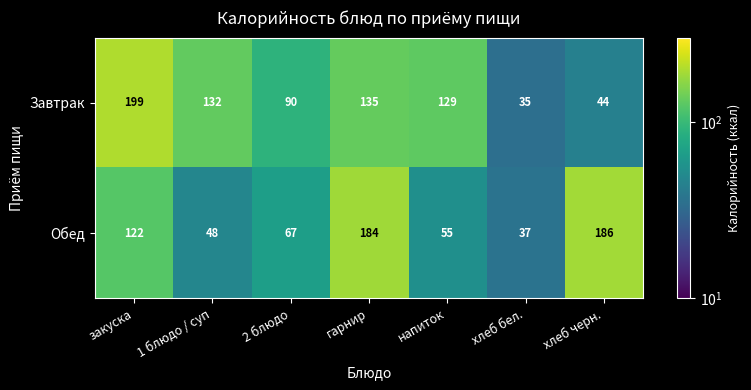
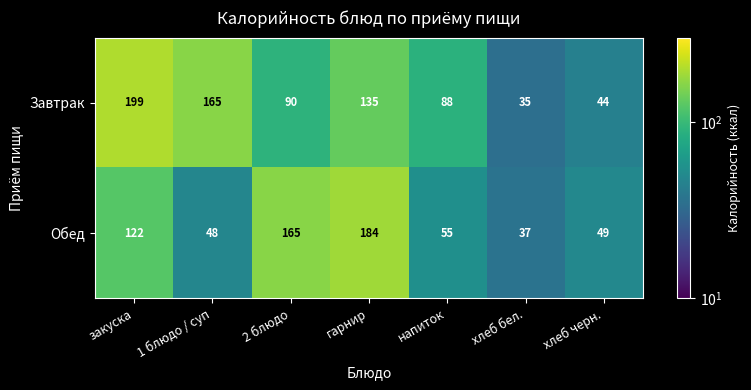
  {
    "Завтрак": {
      "закуска": 199,
-     "1 блюдо / суп": 132,
+     "1 блюдо / суп": 165,
      "2 блюдо": 90,
      "гарнир": 135,
-     "напиток": 129,
+     "напиток": 88,
      "хлеб бел.": 35,
      "хлеб черн.": 44
    },
    "Обед": {
      "закуска": 122,
      "1 блюдо / суп": 48,
-     "2 блюдо": 67,
+     "2 блюдо": 165,
      "гарнир": 184,
      "напиток": 55,
      "хлеб бел.": 37,
-     "хлеб черн.": 186
+     "хлеб черн.": 49
    }
  }
